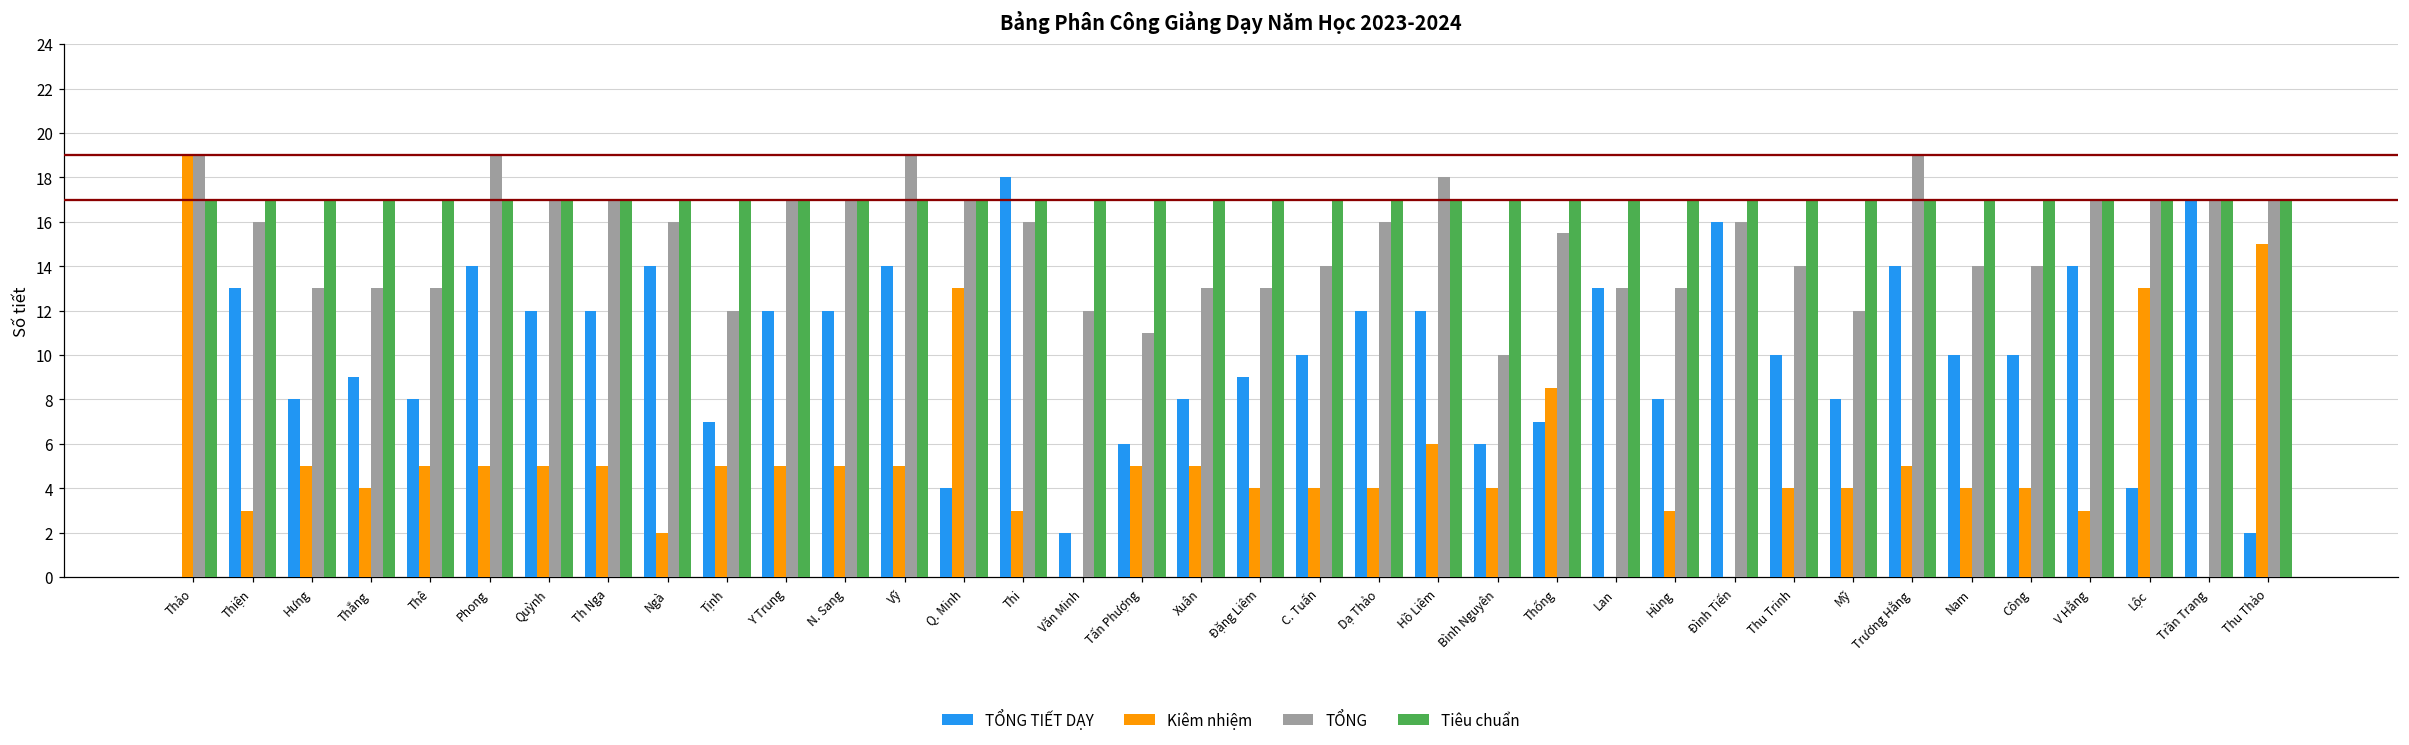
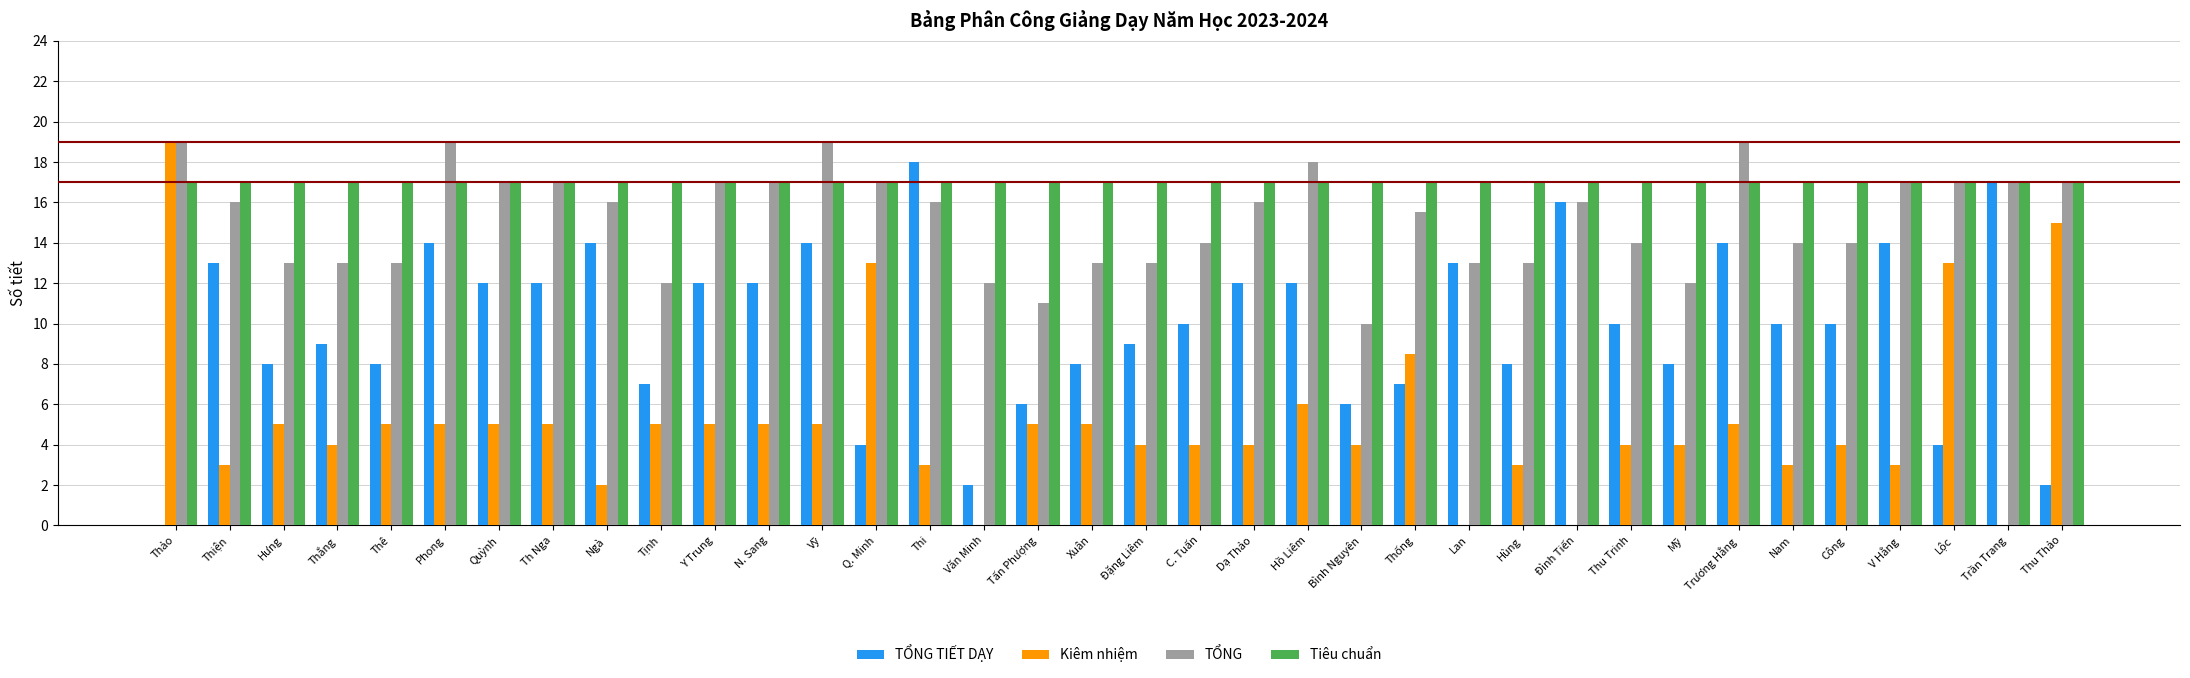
  {
    "TỔNG TIẾT DẠY": {
      "Thảo": 0,
      "Thiện": 13,
      "Hưng": 8,
      "Thắng": 9,
      "Thê": 8,
      "Phong": 14,
      "Quỳnh": 12,
      "Th Nga": 12,
      "Ngà": 14,
      "Tịnh": 7,
      "Y Trung": 12,
      "N. Sang": 12,
      "Vỹ": 14,
      "Q. Minh": 4,
      "Thi": 18,
      "Văn Minh": 2,
      "Tấn Phượng": 6,
      "Xuân": 8,
      "Đặng Liêm": 9,
      "C. Tuấn": 10,
      "Dạ Thảo": 12,
      "Hồ Liêm": 12,
      "Bình Nguyên": 6,
      "Thống": 7,
      "Lan": 13,
      "Hùng": 8,
      "Đình Tiến": 16,
      "Thu Trinh": 10,
      "Mỹ": 8,
      "Trương Hằng": 14,
      "Nam": 10,
      "Công": 10,
      "V Hằng": 14,
      "Lộc": 4,
      "Trần Trang": 17,
      "Thu Thảo": 2
    },
    "Kiêm nhiệm": {
      "Thảo": 19,
      "Thiện": 3,
      "Hưng": 5,
      "Thắng": 4,
      "Thê": 5,
      "Phong": 5,
      "Quỳnh": 5,
      "Th Nga": 5,
      "Ngà": 2,
      "Tịnh": 5,
      "Y Trung": 5,
      "N. Sang": 5,
      "Vỹ": 5,
      "Q. Minh": 13,
      "Thi": 3,
      "Văn Minh": 0,
      "Tấn Phượng": 5,
      "Xuân": 5,
      "Đặng Liêm": 4,
      "C. Tuấn": 4,
      "Dạ Thảo": 4,
      "Hồ Liêm": 6,
      "Bình Nguyên": 4,
      "Thống": 8.5,
      "Lan": 0,
      "Hùng": 3,
      "Đình Tiến": 0,
      "Thu Trinh": 4,
      "Mỹ": 4,
      "Trương Hằng": 5,
-     "Nam": 4,
+     "Nam": 3,
      "Công": 4,
      "V Hằng": 3,
      "Lộc": 13,
      "Trần Trang": 0,
      "Thu Thảo": 15
    },
    "TỔNG": {
      "Thảo": 19,
      "Thiện": 16,
      "Hưng": 13,
      "Thắng": 13,
      "Thê": 13,
      "Phong": 19,
      "Quỳnh": 17,
      "Th Nga": 17,
      "Ngà": 16,
      "Tịnh": 12,
      "Y Trung": 17,
      "N. Sang": 17,
      "Vỹ": 19,
      "Q. Minh": 17,
      "Thi": 16,
      "Văn Minh": 12,
      "Tấn Phượng": 11,
      "Xuân": 13,
      "Đặng Liêm": 13,
      "C. Tuấn": 14,
      "Dạ Thảo": 16,
      "Hồ Liêm": 18,
      "Bình Nguyên": 10,
      "Thống": 15.5,
      "Lan": 13,
      "Hùng": 13,
      "Đình Tiến": 16,
      "Thu Trinh": 14,
      "Mỹ": 12,
      "Trương Hằng": 19,
      "Nam": 14,
      "Công": 14,
      "V Hằng": 17,
      "Lộc": 17,
      "Trần Trang": 17,
      "Thu Thảo": 17
    },
    "Tiêu chuẩn": {
      "Thảo": 17,
      "Thiện": 17,
      "Hưng": 17,
      "Thắng": 17,
      "Thê": 17,
      "Phong": 17,
      "Quỳnh": 17,
      "Th Nga": 17,
      "Ngà": 17,
      "Tịnh": 17,
      "Y Trung": 17,
      "N. Sang": 17,
      "Vỹ": 17,
      "Q. Minh": 17,
      "Thi": 17,
      "Văn Minh": 17,
      "Tấn Phượng": 17,
      "Xuân": 17,
      "Đặng Liêm": 17,
      "C. Tuấn": 17,
      "Dạ Thảo": 17,
      "Hồ Liêm": 17,
      "Bình Nguyên": 17,
      "Thống": 17,
      "Lan": 17,
      "Hùng": 17,
      "Đình Tiến": 17,
      "Thu Trinh": 17,
      "Mỹ": 17,
      "Trương Hằng": 17,
      "Nam": 17,
      "Công": 17,
      "V Hằng": 17,
      "Lộc": 17,
      "Trần Trang": 17,
      "Thu Thảo": 17
    }
  }
